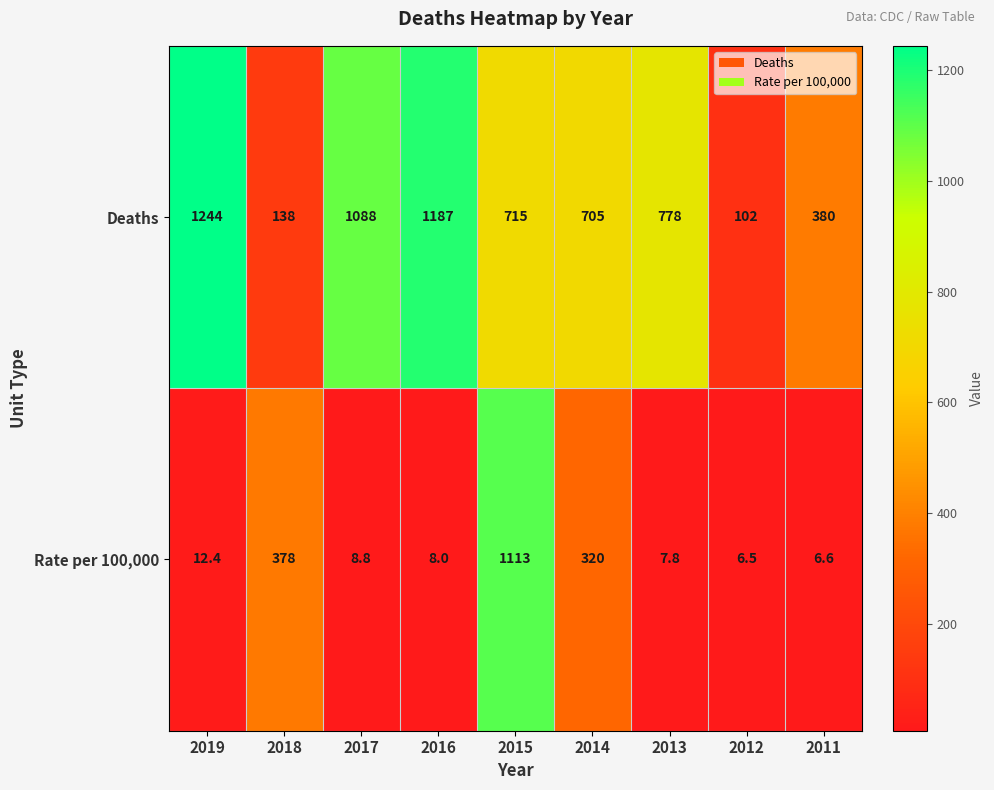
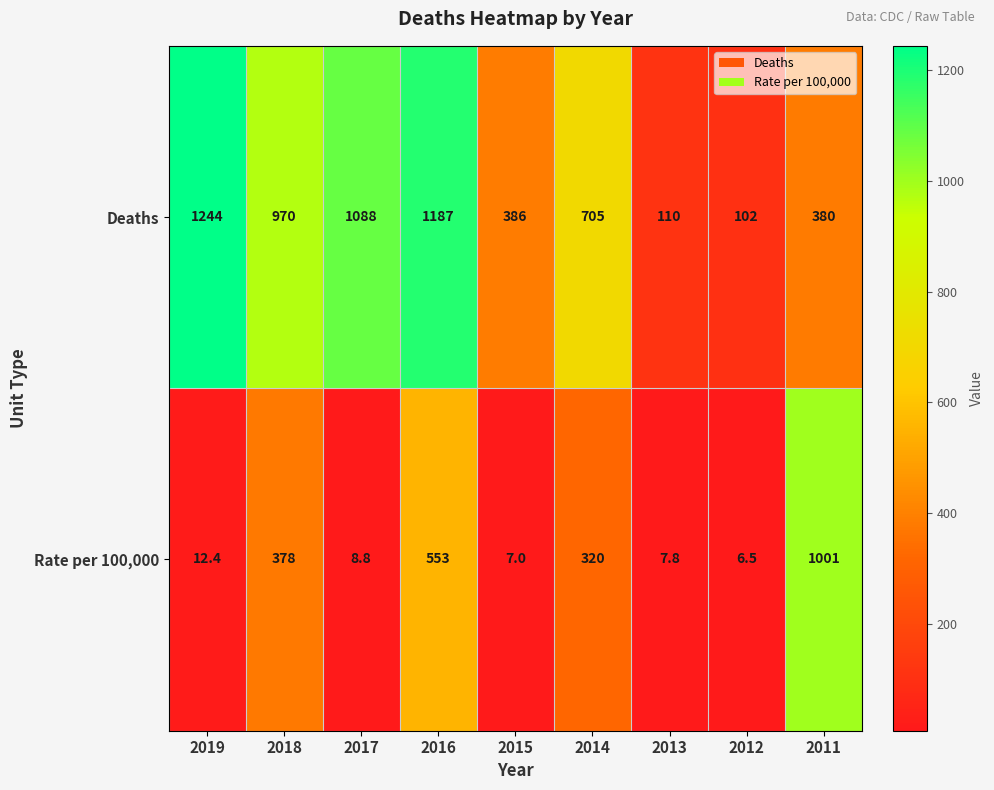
  {
    "Deaths": {
      "2019": 1244,
-     "2018": 138,
+     "2018": 970,
      "2017": 1088,
      "2016": 1187,
-     "2015": 715,
+     "2015": 386,
      "2014": 705,
-     "2013": 778,
+     "2013": 110,
      "2012": 102,
      "2011": 380
    },
    "Rate per 100,000": {
      "2019": 12.4,
      "2018": 378,
      "2017": 8.8,
-     "2016": 8.0,
-     "2015": 1113,
+     "2016": 553,
+     "2015": 7.0,
      "2014": 320,
      "2013": 7.8,
      "2012": 6.5,
-     "2011": 6.6
+     "2011": 1001
    }
  }
